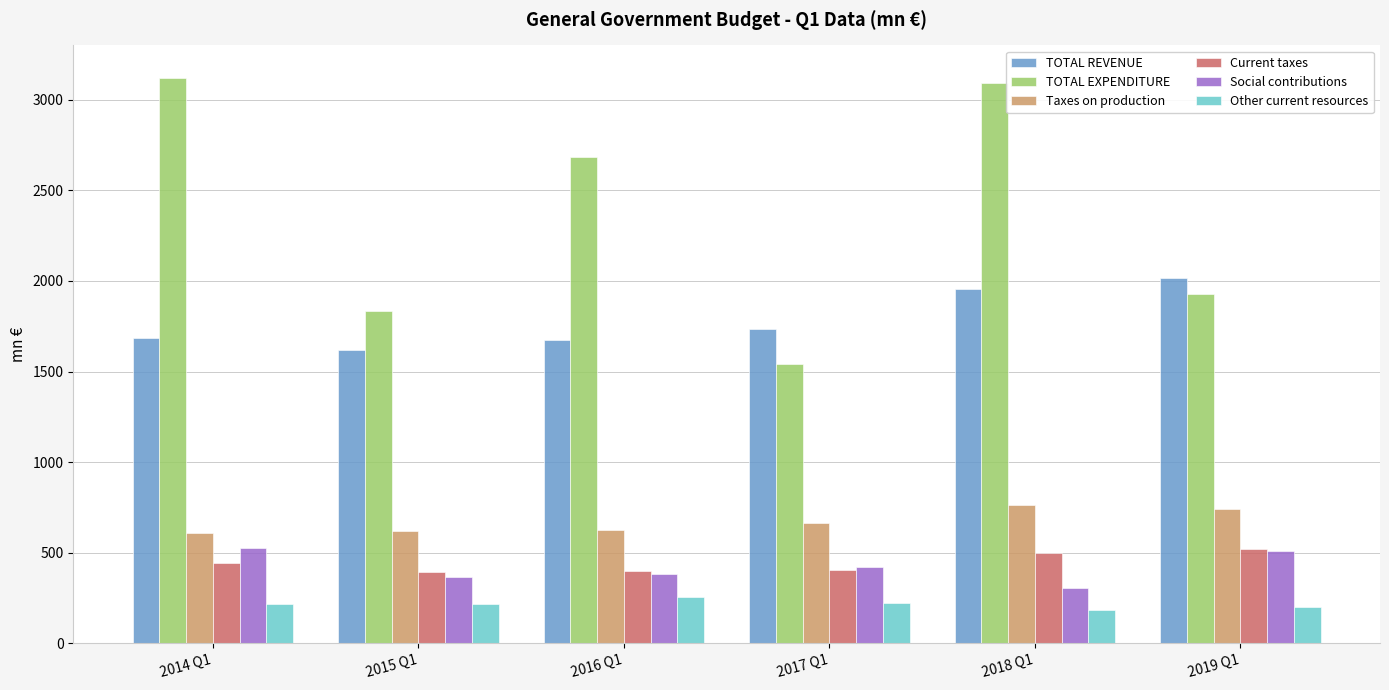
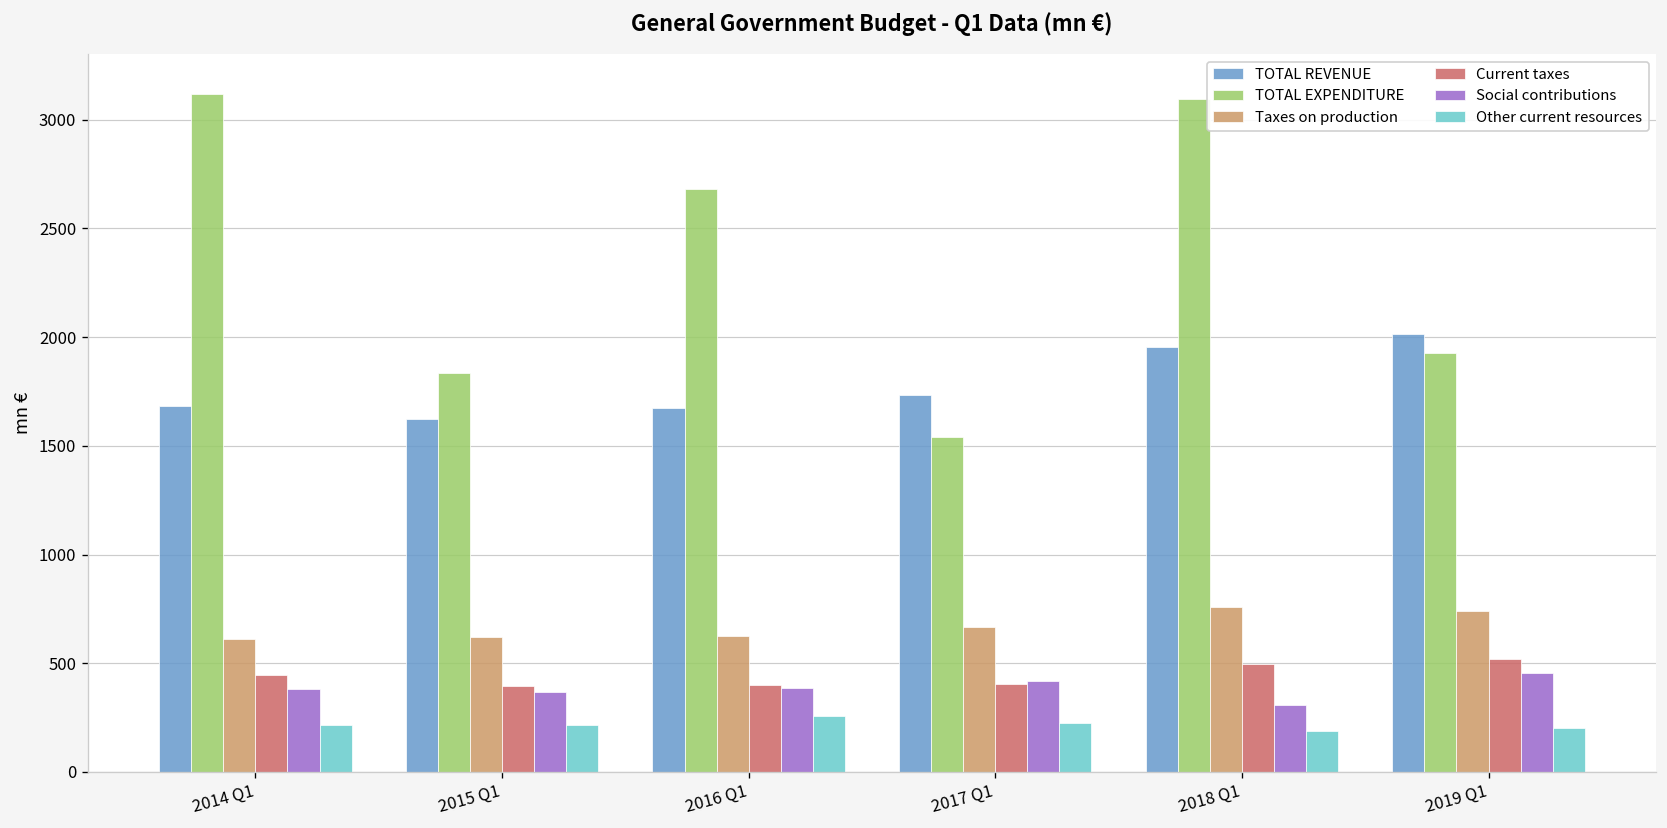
  {
    "TOTAL EXPENDITURE": {
      "2014 Q1": 3120,
      "2015 Q1": 1830,
      "2016 Q1": 2680,
      "2017 Q1": 1540,
      "2018 Q1": 3090,
      "2019 Q1": 1930
    },
    "Social contributions": {
-     "2014 Q1": 530,
+     "2014 Q1": 380,
      "2015 Q1": 370,
      "2016 Q1": 380,
      "2017 Q1": 420,
      "2018 Q1": 310,
-     "2019 Q1": 510
+     "2019 Q1": 450
    }
  }
